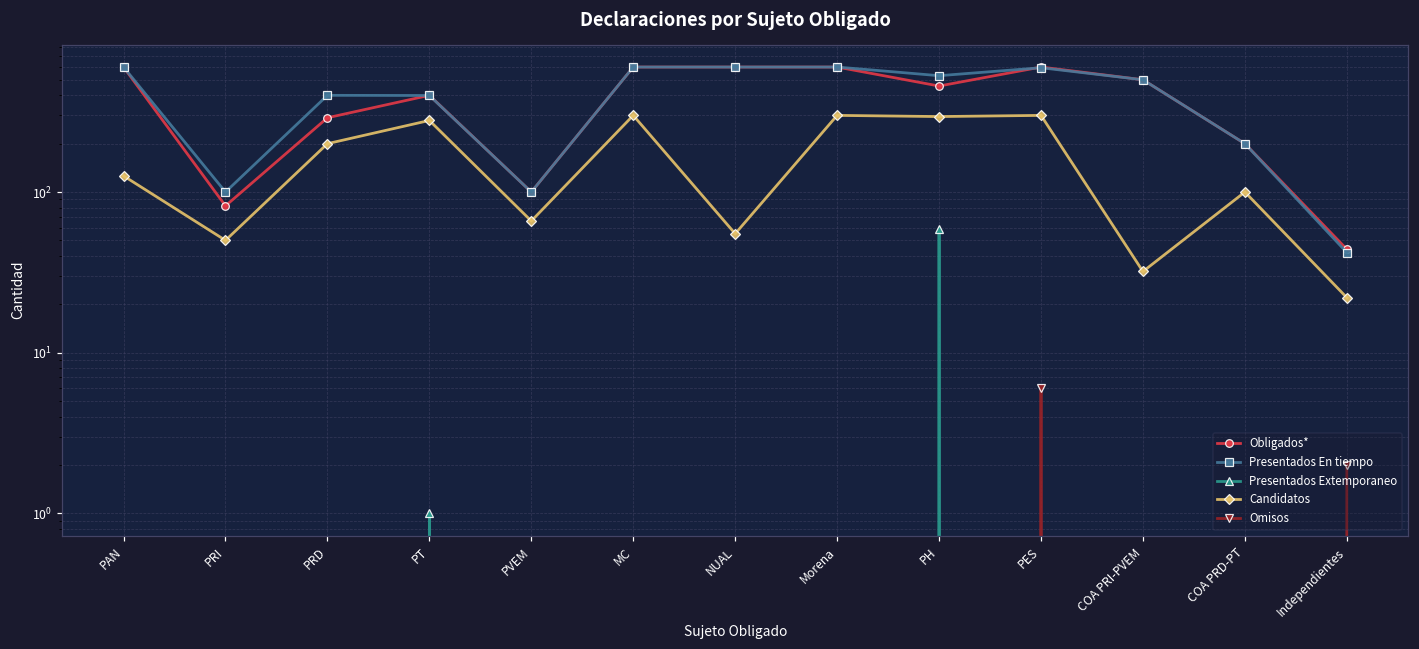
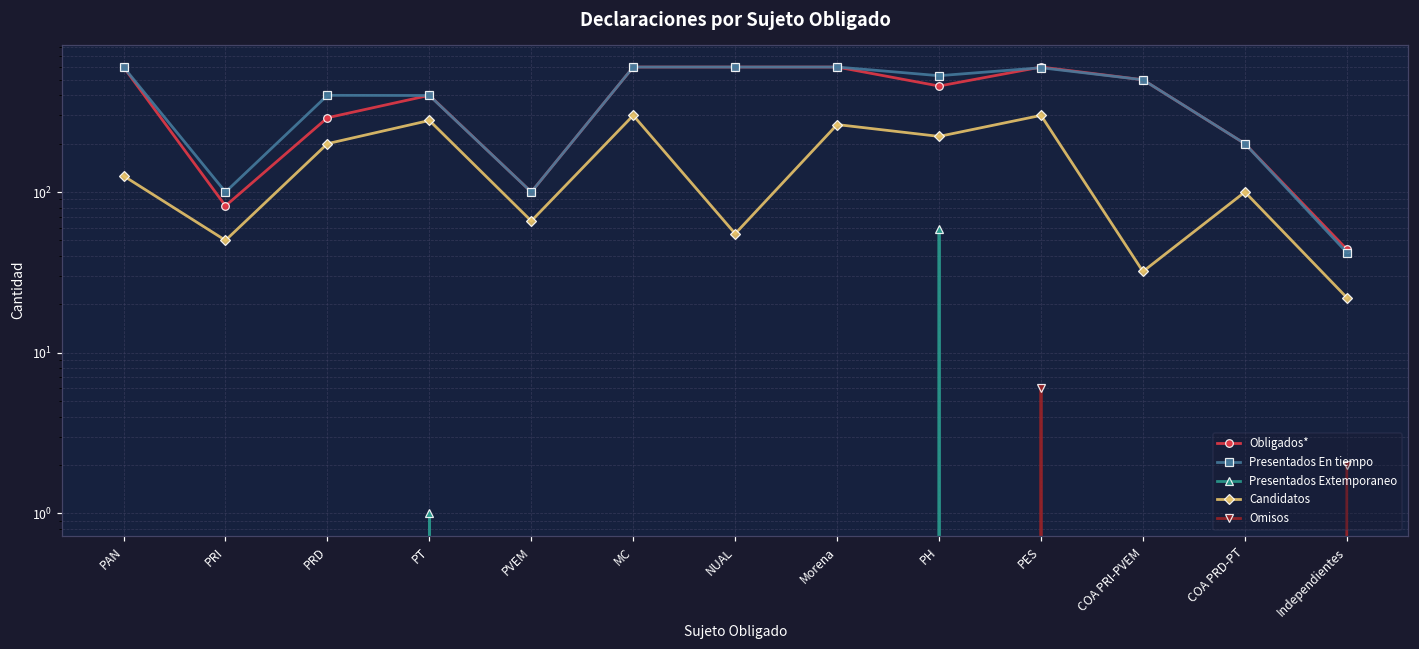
  {
    "Obligados*": {
      "PRI": 80,
      "PRD": 290,
      "PH": 460,
      "Independientes": 44
    },
    "Candidatos": {
      "PAN": 130,
      "PRI": 50,
      "PRD": 200,
      "PT": 280,
      "PVEM": 70,
      "MC": 300,
      "NUAL": 55,
-     "Morena": 300,
-     "PH": 300,
+     "Morena": 260,
+     "PH": 220,
      "PES": 300,
      "COA PRI-PVEM": 32,
      "COA PRD-PT": 100,
      "Independientes": 22
    },
    "Omisos": {
      "PES": 6
    }
  }
